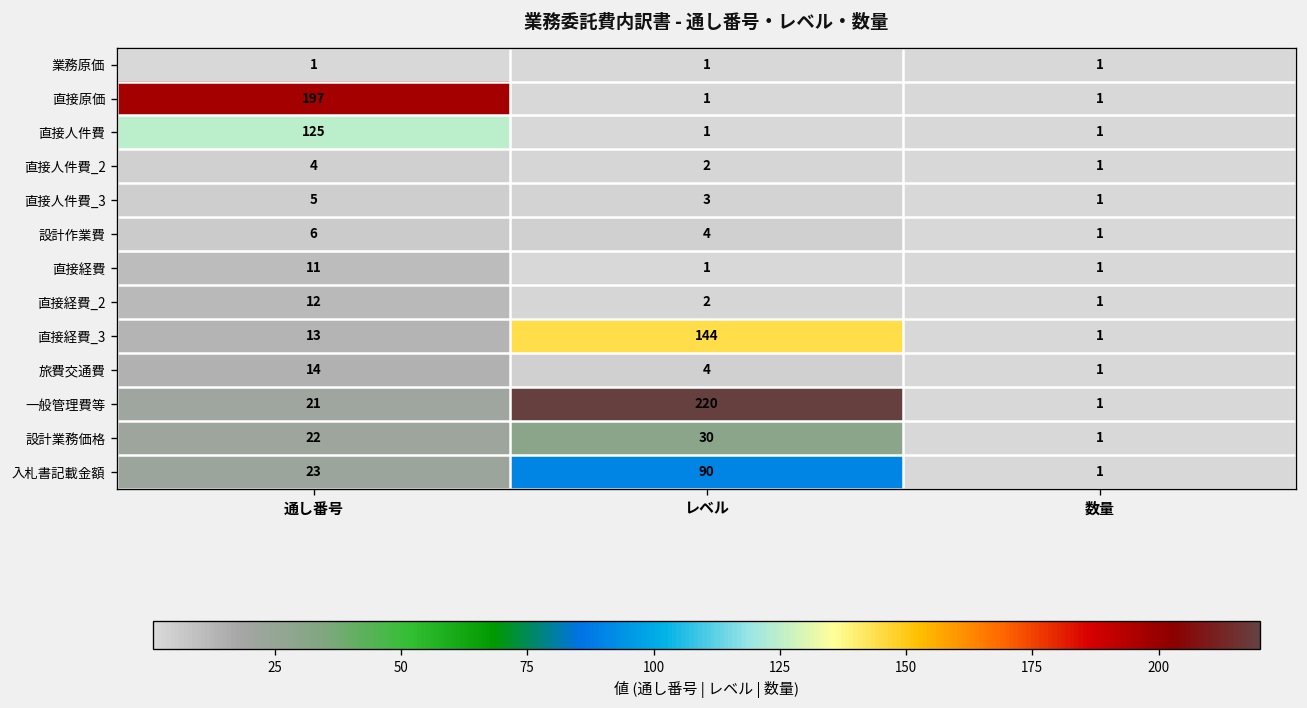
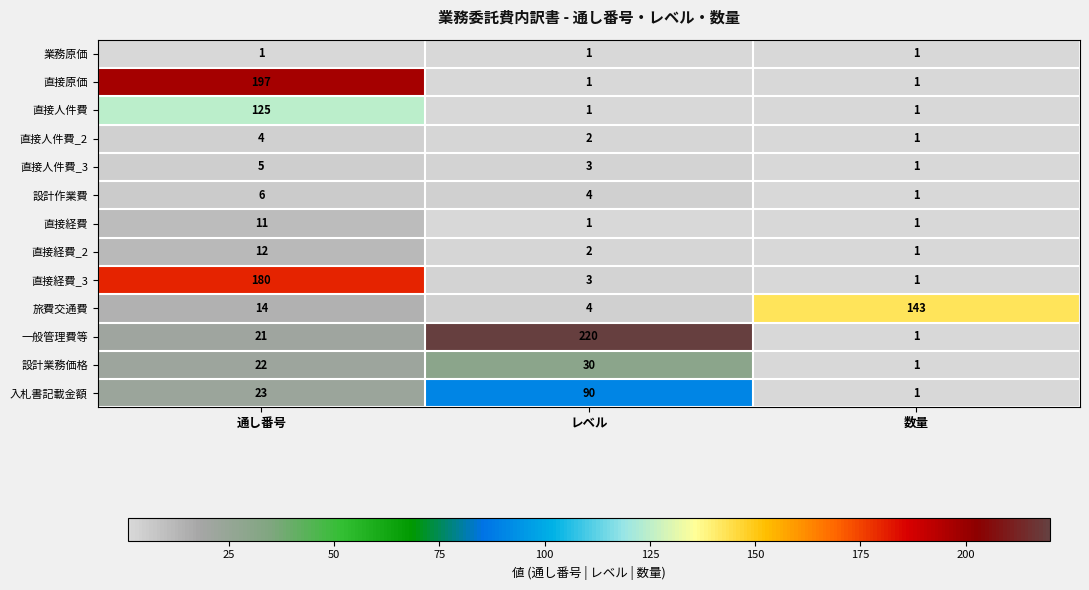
  {
    "業務原価": {
      "通し番号": 1,
      "レベル": 1,
      "数量": 1
    },
    "直接原価": {
      "通し番号": 197,
      "レベル": 1,
      "数量": 1
    },
    "直接人件費": {
      "通し番号": 125,
      "レベル": 1,
      "数量": 1
    },
    "直接人件費_2": {
      "通し番号": 4,
      "レベル": 2,
      "数量": 1
    },
    "直接人件費_3": {
      "通し番号": 5,
      "レベル": 3,
      "数量": 1
    },
    "設計作業費": {
      "通し番号": 6,
      "レベル": 4,
      "数量": 1
    },
    "直接経費": {
      "通し番号": 11,
      "レベル": 1,
      "数量": 1
    },
    "直接経費_2": {
      "通し番号": 12,
      "レベル": 2,
      "数量": 1
    },
    "直接経費_3": {
-     "通し番号": 13,
-     "レベル": 144,
+     "通し番号": 180,
+     "レベル": 3,
      "数量": 1
    },
    "旅費交通費": {
      "通し番号": 14,
      "レベル": 4,
-     "数量": 1
+     "数量": 143
    },
    "一般管理費等": {
      "通し番号": 21,
      "レベル": 220,
      "数量": 1
    },
    "設計業務価格": {
      "通し番号": 22,
      "レベル": 30,
      "数量": 1
    },
    "入札書記載金額": {
      "通し番号": 23,
      "レベル": 90,
      "数量": 1
    }
  }
